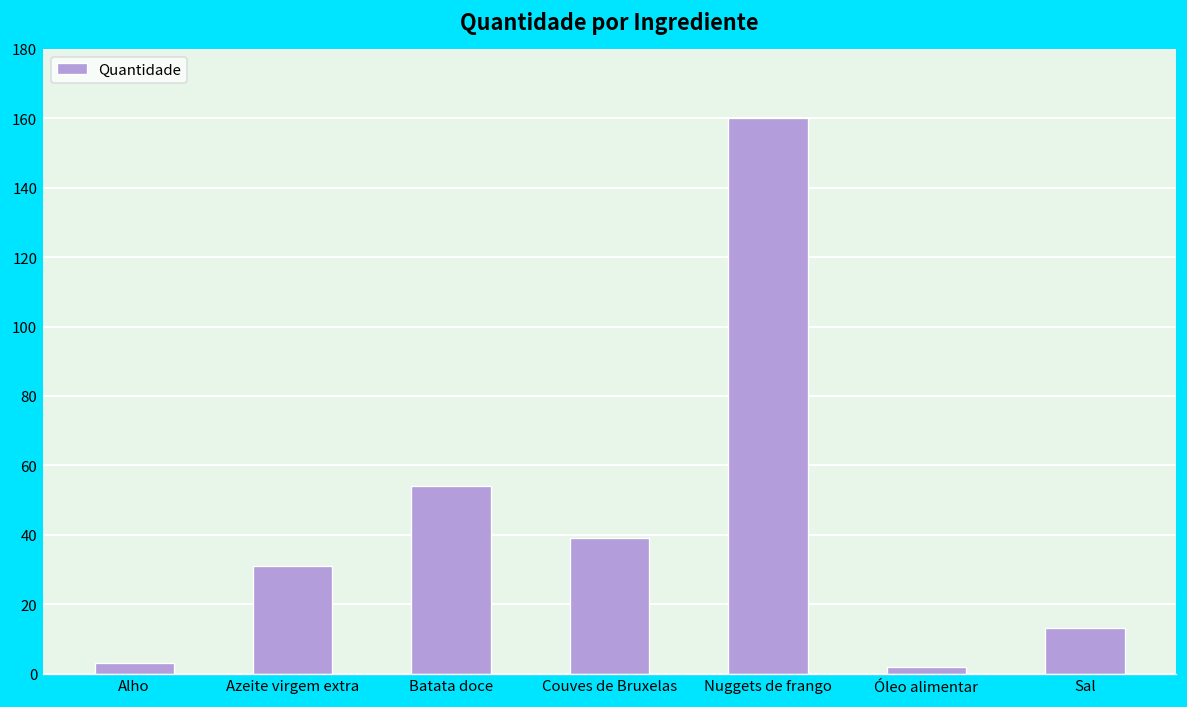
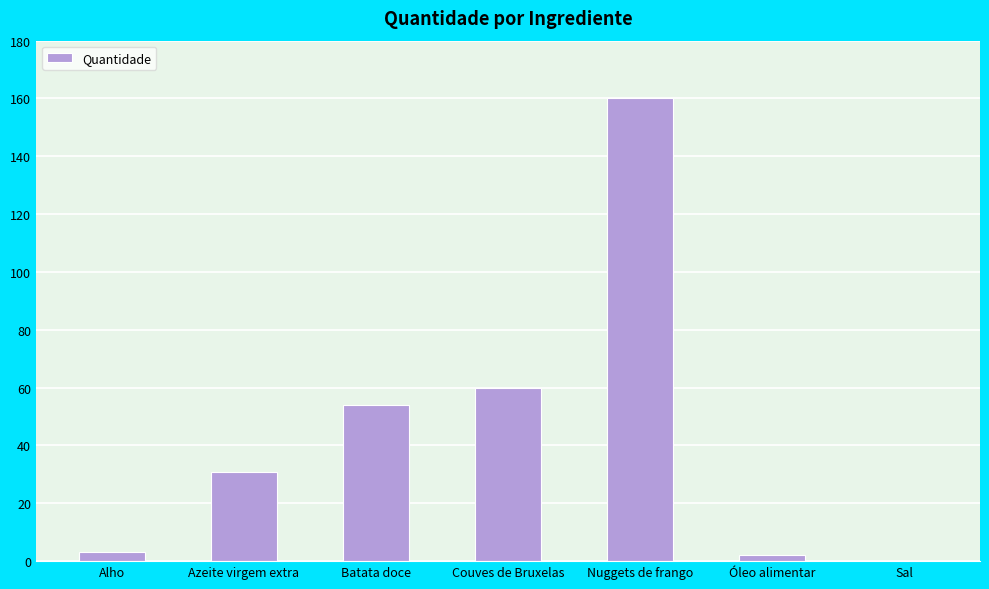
  {
    "Alho": 3,
    "Azeite virgem extra": 31,
    "Batata doce": 54,
-   "Couves de Bruxelas": 39,
+   "Couves de Bruxelas": 60,
    "Nuggets de frango": 160,
    "Óleo alimentar": 2,
-   "Sal": 13
+   "Sal": 0
  }
